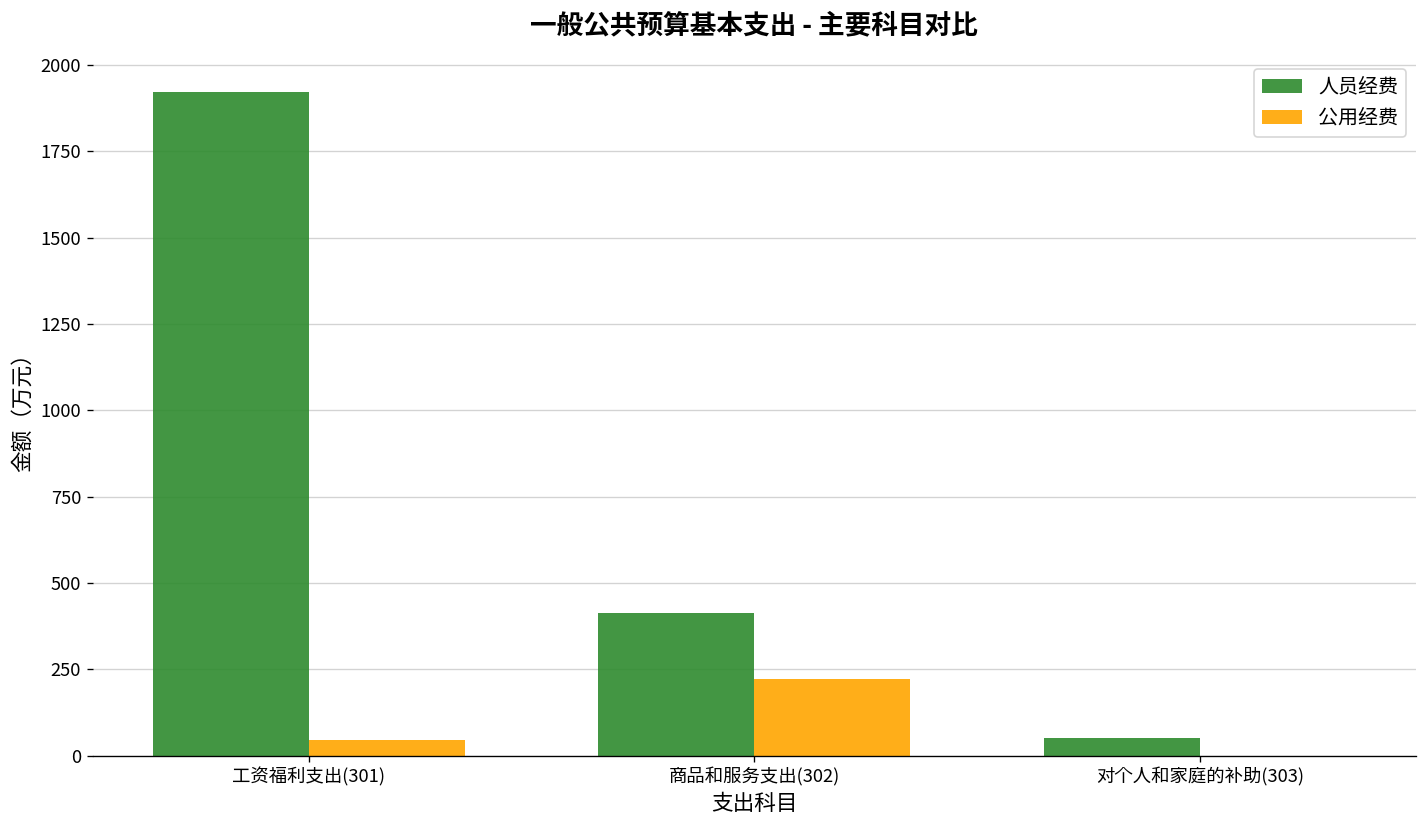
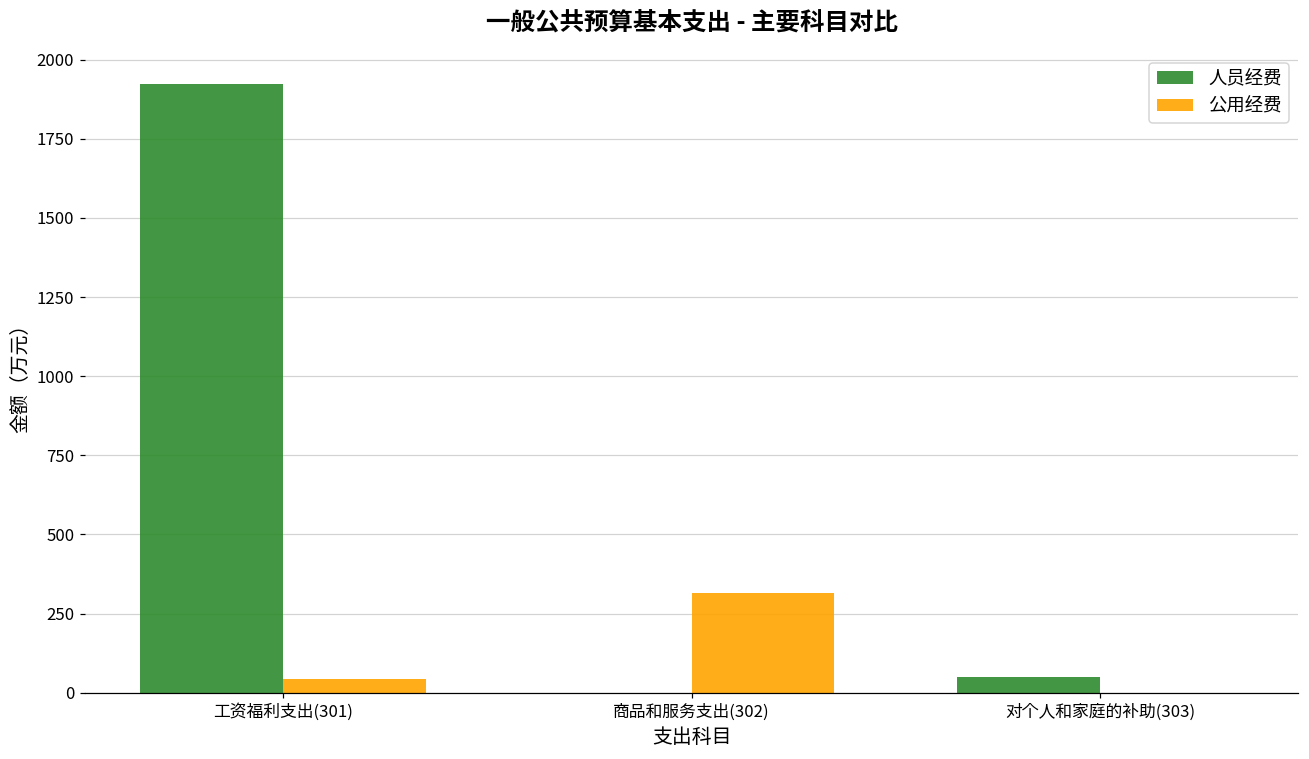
  {
    "人员经费": {
      "工资福利支出(301)": 1920,
-     "商品和服务支出(302)": 410,
+     "商品和服务支出(302)": 0,
      "对个人和家庭的补助(303)": 50
    },
    "公用经费": {
      "工资福利支出(301)": 40,
-     "商品和服务支出(302)": 220,
+     "商品和服务支出(302)": 310,
      "对个人和家庭的补助(303)": 0
    }
  }
